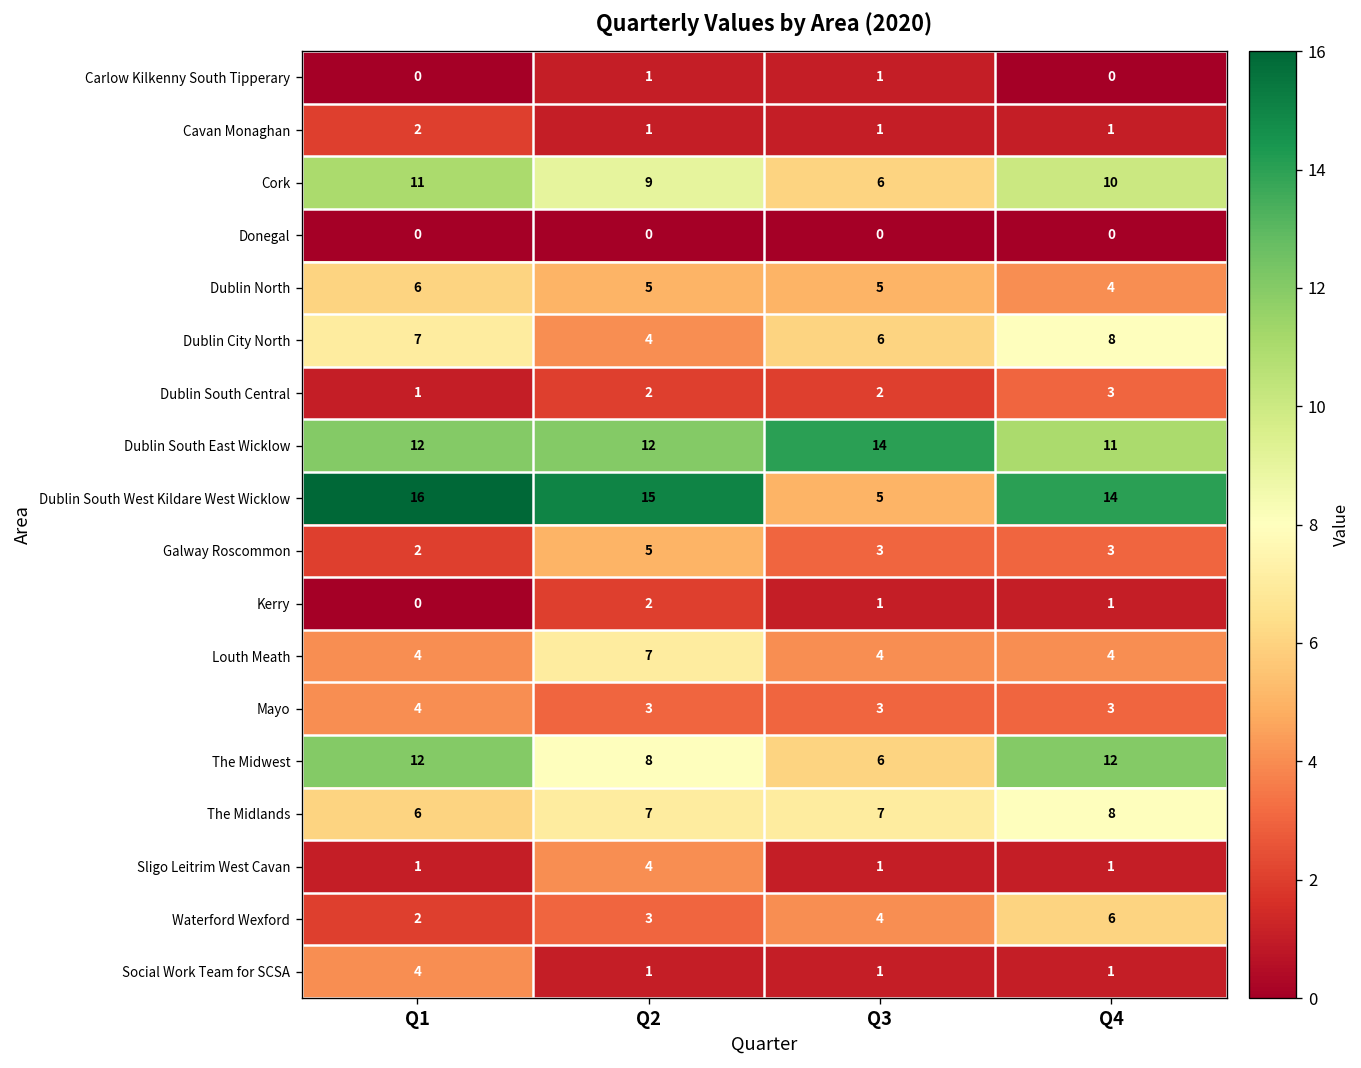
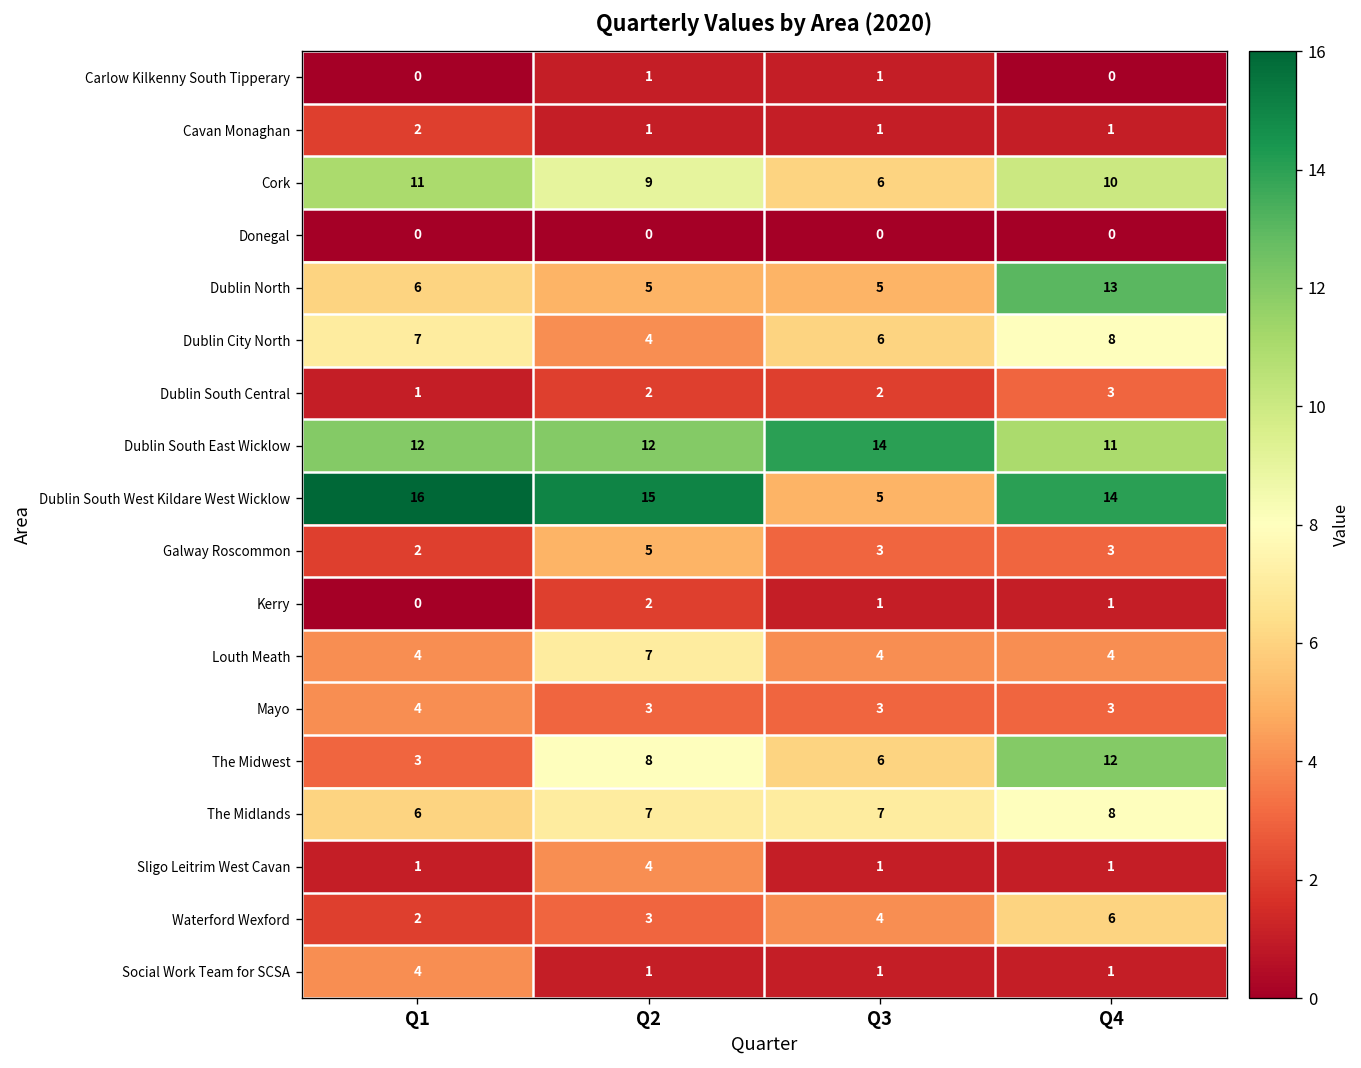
  {
    "Carlow Kilkenny South Tipperary": {
      "Q1": 0,
      "Q2": 1,
      "Q3": 1,
      "Q4": 0
    },
    "Cavan Monaghan": {
      "Q1": 2,
      "Q2": 1,
      "Q3": 1,
      "Q4": 1
    },
    "Cork": {
      "Q1": 11,
      "Q2": 9,
      "Q3": 6,
      "Q4": 10
    },
    "Donegal": {
      "Q1": 0,
      "Q2": 0,
      "Q3": 0,
      "Q4": 0
    },
    "Dublin North": {
      "Q1": 6,
      "Q2": 5,
      "Q3": 5,
-     "Q4": 4
+     "Q4": 13
    },
    "Dublin City North": {
      "Q1": 7,
      "Q2": 4,
      "Q3": 6,
      "Q4": 8
    },
    "Dublin South Central": {
      "Q1": 1,
      "Q2": 2,
      "Q3": 2,
      "Q4": 3
    },
    "Dublin South East Wicklow": {
      "Q1": 12,
      "Q2": 12,
      "Q3": 14,
      "Q4": 11
    },
    "Dublin South West Kildare West Wicklow": {
      "Q1": 16,
      "Q2": 15,
      "Q3": 5,
      "Q4": 14
    },
    "Galway Roscommon": {
      "Q1": 2,
      "Q2": 5,
      "Q3": 3,
      "Q4": 3
    },
    "Kerry": {
      "Q1": 0,
      "Q2": 2,
      "Q3": 1,
      "Q4": 1
    },
    "Louth Meath": {
      "Q1": 4,
      "Q2": 7,
      "Q3": 4,
      "Q4": 4
    },
    "Mayo": {
      "Q1": 4,
      "Q2": 3,
      "Q3": 3,
      "Q4": 3
    },
    "The Midwest": {
-     "Q1": 12,
+     "Q1": 3,
      "Q2": 8,
      "Q3": 6,
      "Q4": 12
    },
    "The Midlands": {
      "Q1": 6,
      "Q2": 7,
      "Q3": 7,
      "Q4": 8
    },
    "Sligo Leitrim West Cavan": {
      "Q1": 1,
      "Q2": 4,
      "Q3": 1,
      "Q4": 1
    },
    "Waterford Wexford": {
      "Q1": 2,
      "Q2": 3,
      "Q3": 4,
      "Q4": 6
    },
    "Social Work Team for SCSA": {
      "Q1": 4,
      "Q2": 1,
      "Q3": 1,
      "Q4": 1
    }
  }
